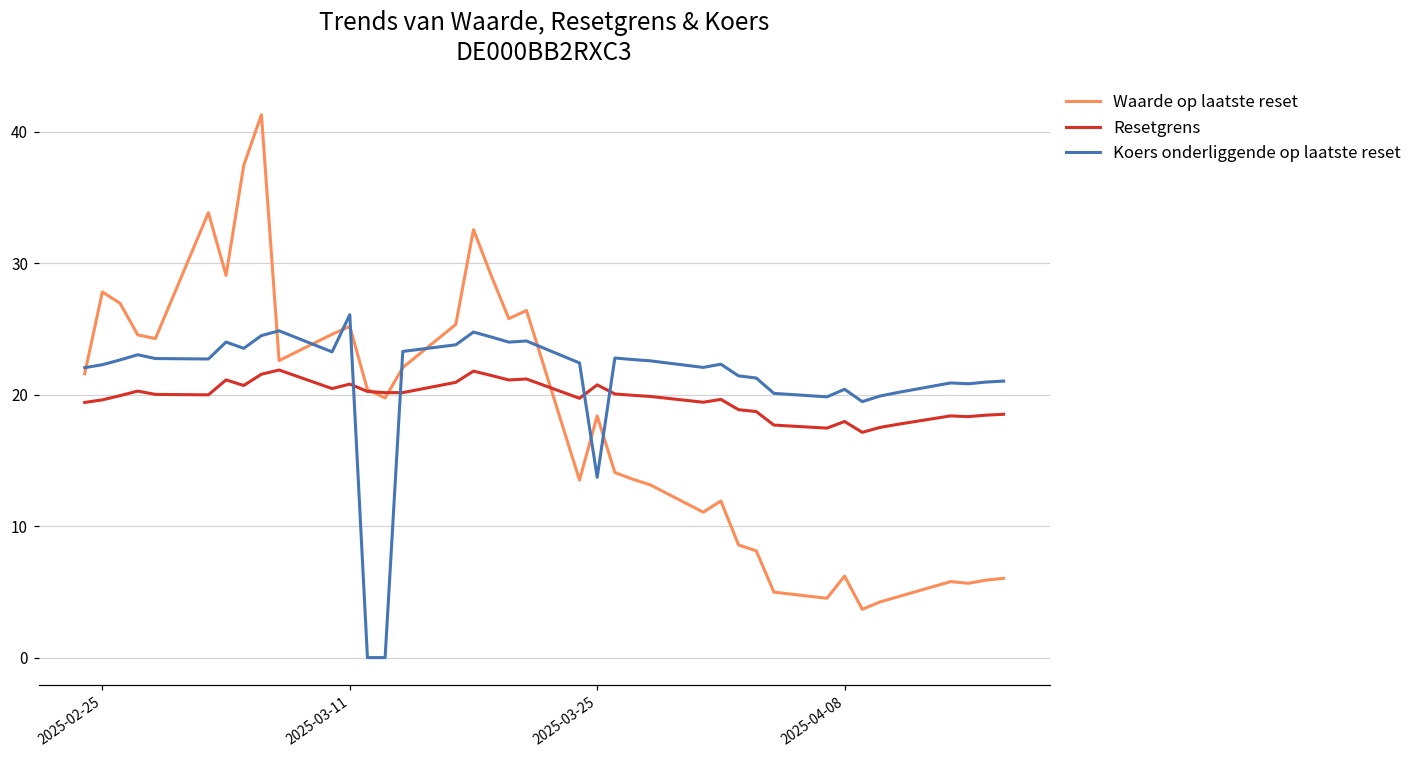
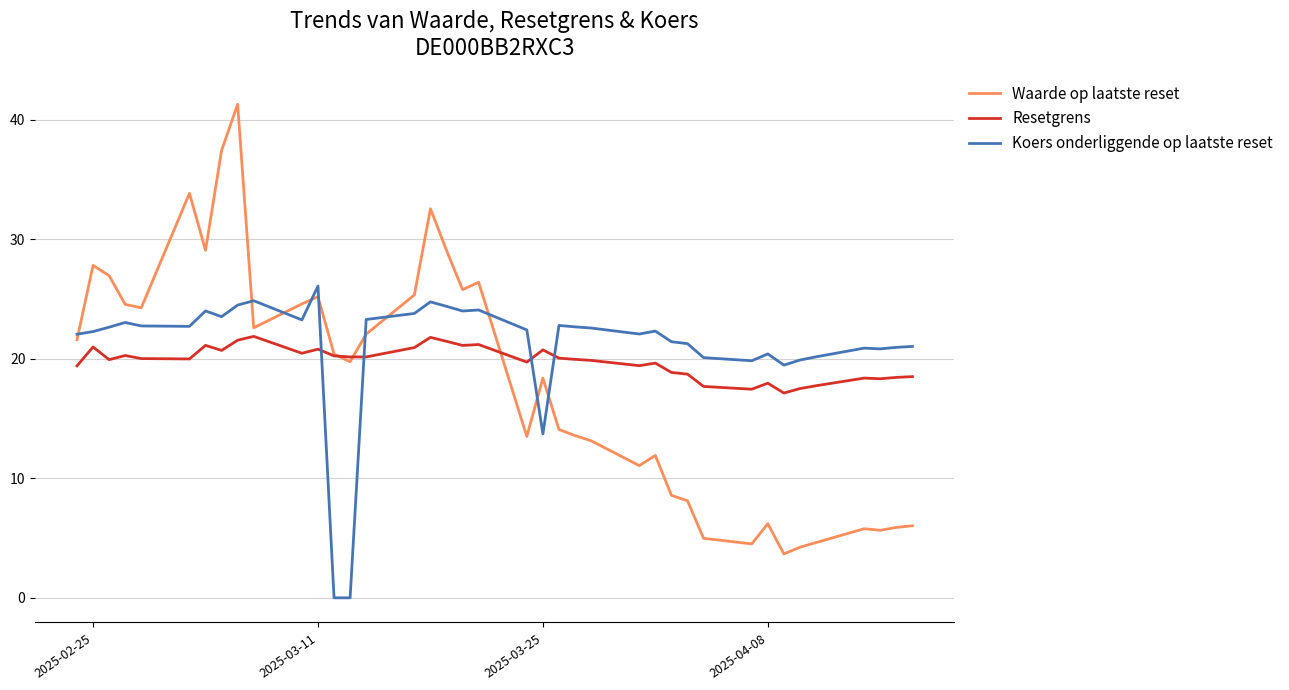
  {
    "Waarde op laatste reset": {
      "2025-02-25": 27.8,
      "2025-03-11": 25.2,
      "2025-03-25": 18.4,
      "2025-04-08": 6.2
    },
    "Resetgrens": {
-     "2025-02-25": 19.6,
+     "2025-02-25": 21.0,
      "2025-03-11": 20.8,
      "2025-03-25": 20.7,
      "2025-04-08": 18.0
    },
    "Koers onderliggende op laatste reset": {
      "2025-02-25": 22.3,
      "2025-03-11": 26.1,
      "2025-03-25": 13.7,
      "2025-04-08": 20.4
    }
  }
